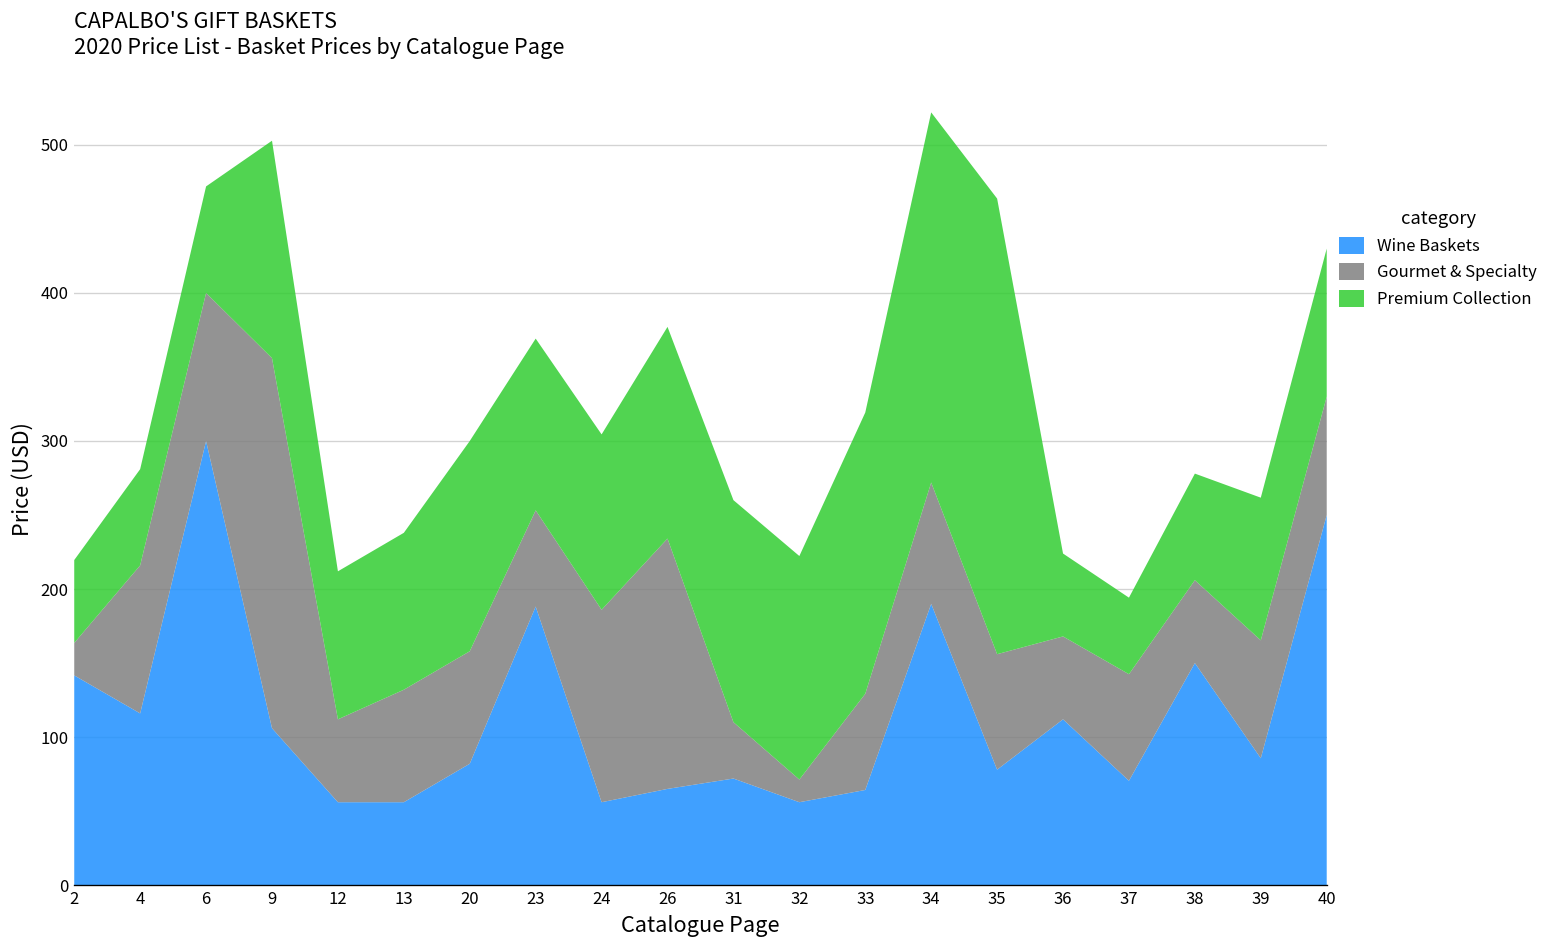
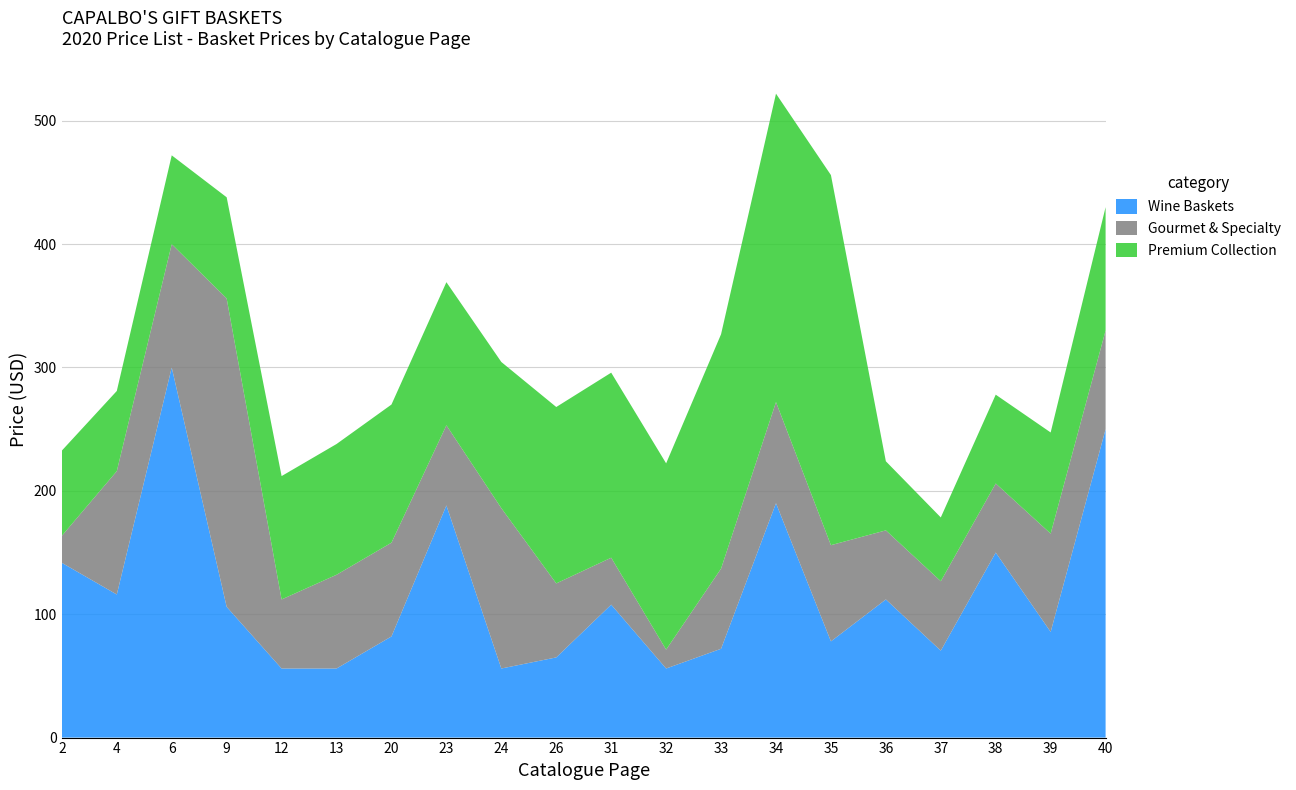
  {
    "Wine Baskets": {
      "2": 142,
      "4": 116,
      "6": 300,
      "9": 106,
      "12": 56,
      "13": 56,
      "20": 82,
      "23": 188,
      "24": 56,
      "26": 65,
-     "31": 72,
+     "31": 108,
      "32": 56,
-     "33": 64,
+     "33": 72,
      "34": 190,
      "35": 78,
      "36": 112,
      "37": 70,
      "38": 150,
      "39": 86,
      "40": 250
    },
    "Gourmet & Specialty": {
      "2": 22,
      "4": 100,
      "6": 100,
      "9": 250,
      "12": 56,
      "13": 76,
      "20": 76,
      "23": 65,
      "24": 130,
-     "26": 169,
+     "26": 60,
      "31": 38,
      "32": 15,
      "33": 65,
      "34": 82,
      "35": 78,
      "36": 56,
-     "37": 72,
+     "37": 56,
      "38": 56,
      "39": 80,
      "40": 80
    },
    "Premium Collection": {
-     "2": 56,
+     "2": 69,
      "4": 65,
      "6": 72,
-     "9": 147,
+     "9": 82,
      "12": 100,
      "13": 106,
-     "20": 142,
+     "20": 112,
      "23": 116,
      "24": 118,
      "26": 143,
      "31": 150,
      "32": 151,
      "33": 190,
      "34": 250,
-     "35": 308,
+     "35": 300,
      "36": 56,
      "37": 52,
      "38": 72,
-     "39": 96,
+     "39": 82,
      "40": 100
    }
  }
